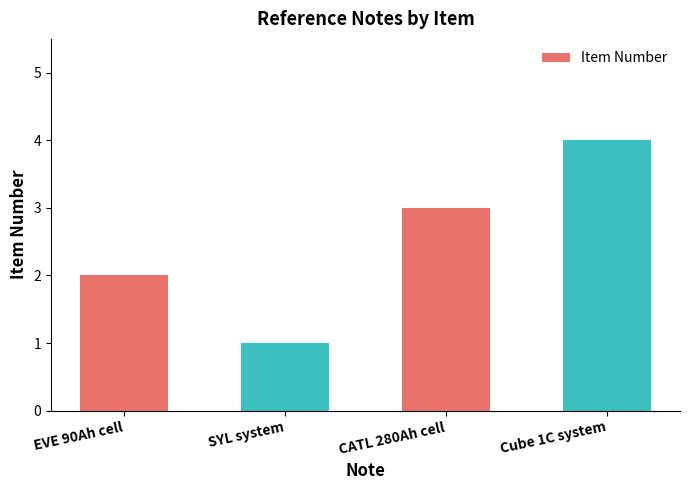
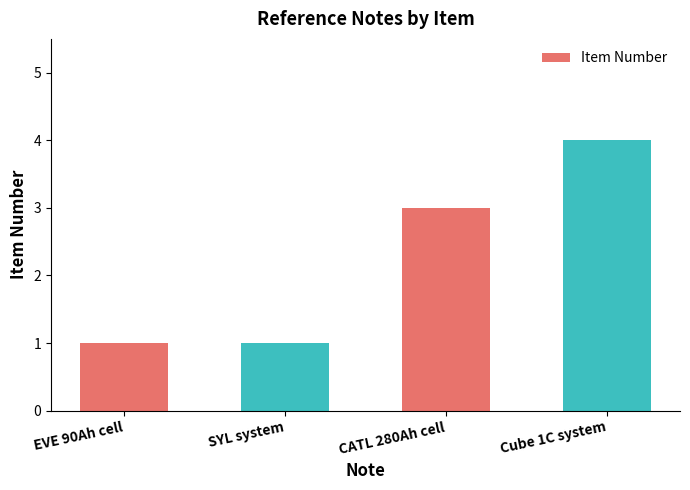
  {
-   "EVE 90Ah cell": 2,
+   "EVE 90Ah cell": 1,
    "SYL system": 1,
    "CATL 280Ah cell": 3,
    "Cube 1C system": 4
  }
